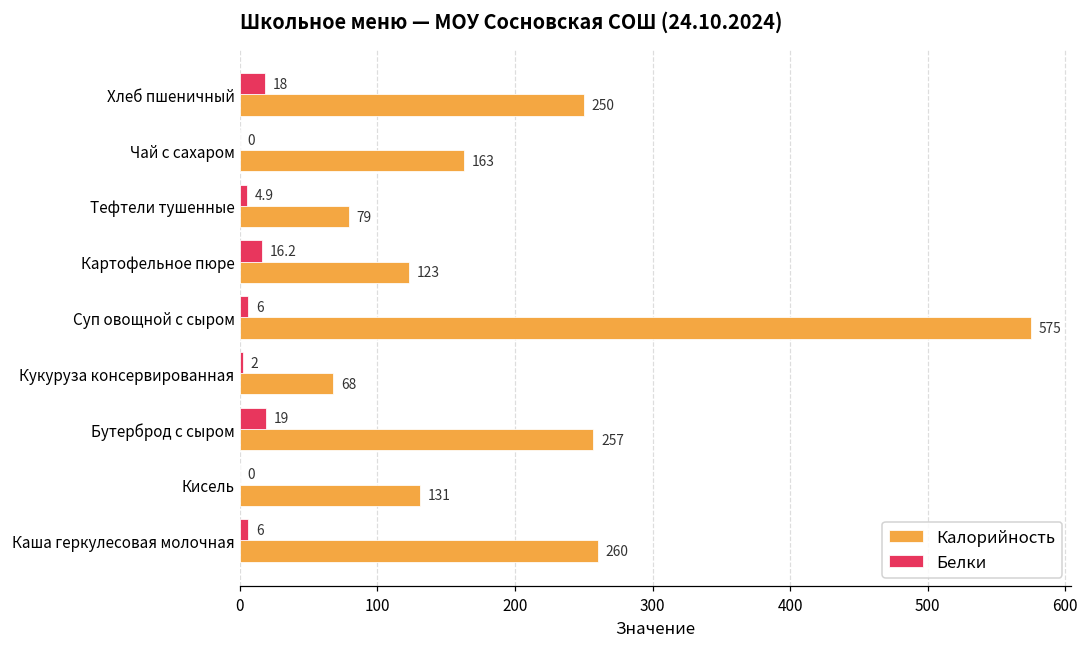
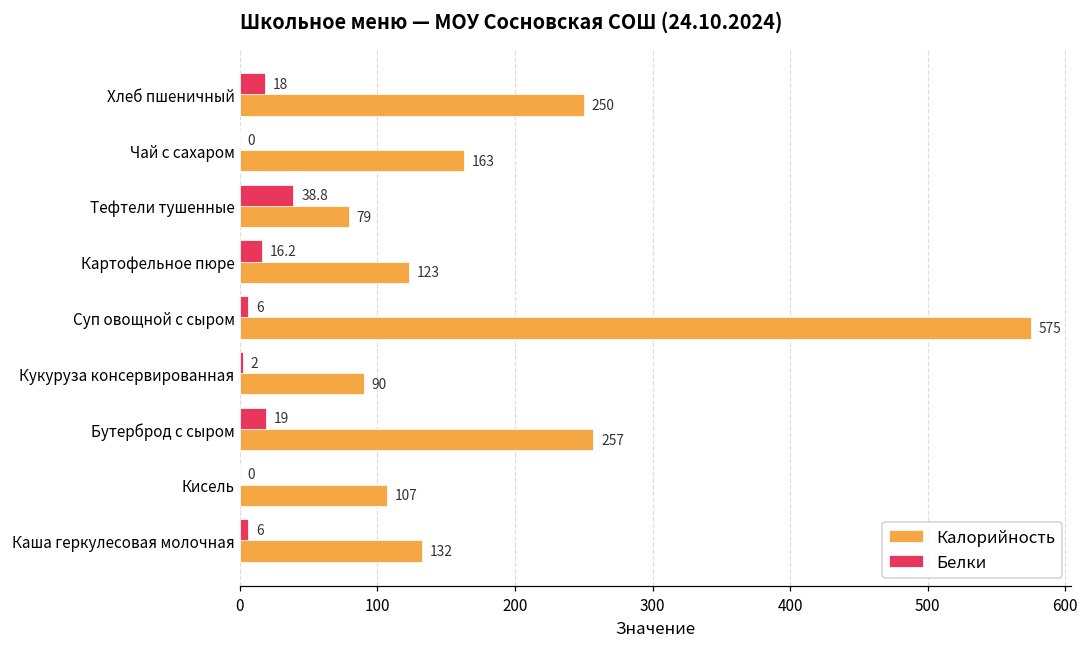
  {
    "Калорийность": {
      "Хлеб пшеничный": 250,
      "Чай с сахаром": 163,
      "Тефтели тушенные": 79,
      "Картофельное пюре": 123,
      "Суп овощной с сыром": 575,
-     "Кукуруза консервированная": 68,
+     "Кукуруза консервированная": 90,
      "Бутерброд с сыром": 257,
-     "Кисель": 131,
-     "Каша геркулесовая молочная": 260
+     "Кисель": 107,
+     "Каша геркулесовая молочная": 132
    },
    "Белки": {
      "Хлеб пшеничный": 18,
      "Чай с сахаром": 0,
-     "Тефтели тушенные": 4.9,
+     "Тефтели тушенные": 38.8,
      "Картофельное пюре": 16.2,
      "Суп овощной с сыром": 6,
      "Кукуруза консервированная": 2,
      "Бутерброд с сыром": 19,
      "Кисель": 0,
      "Каша геркулесовая молочная": 6
    }
  }
